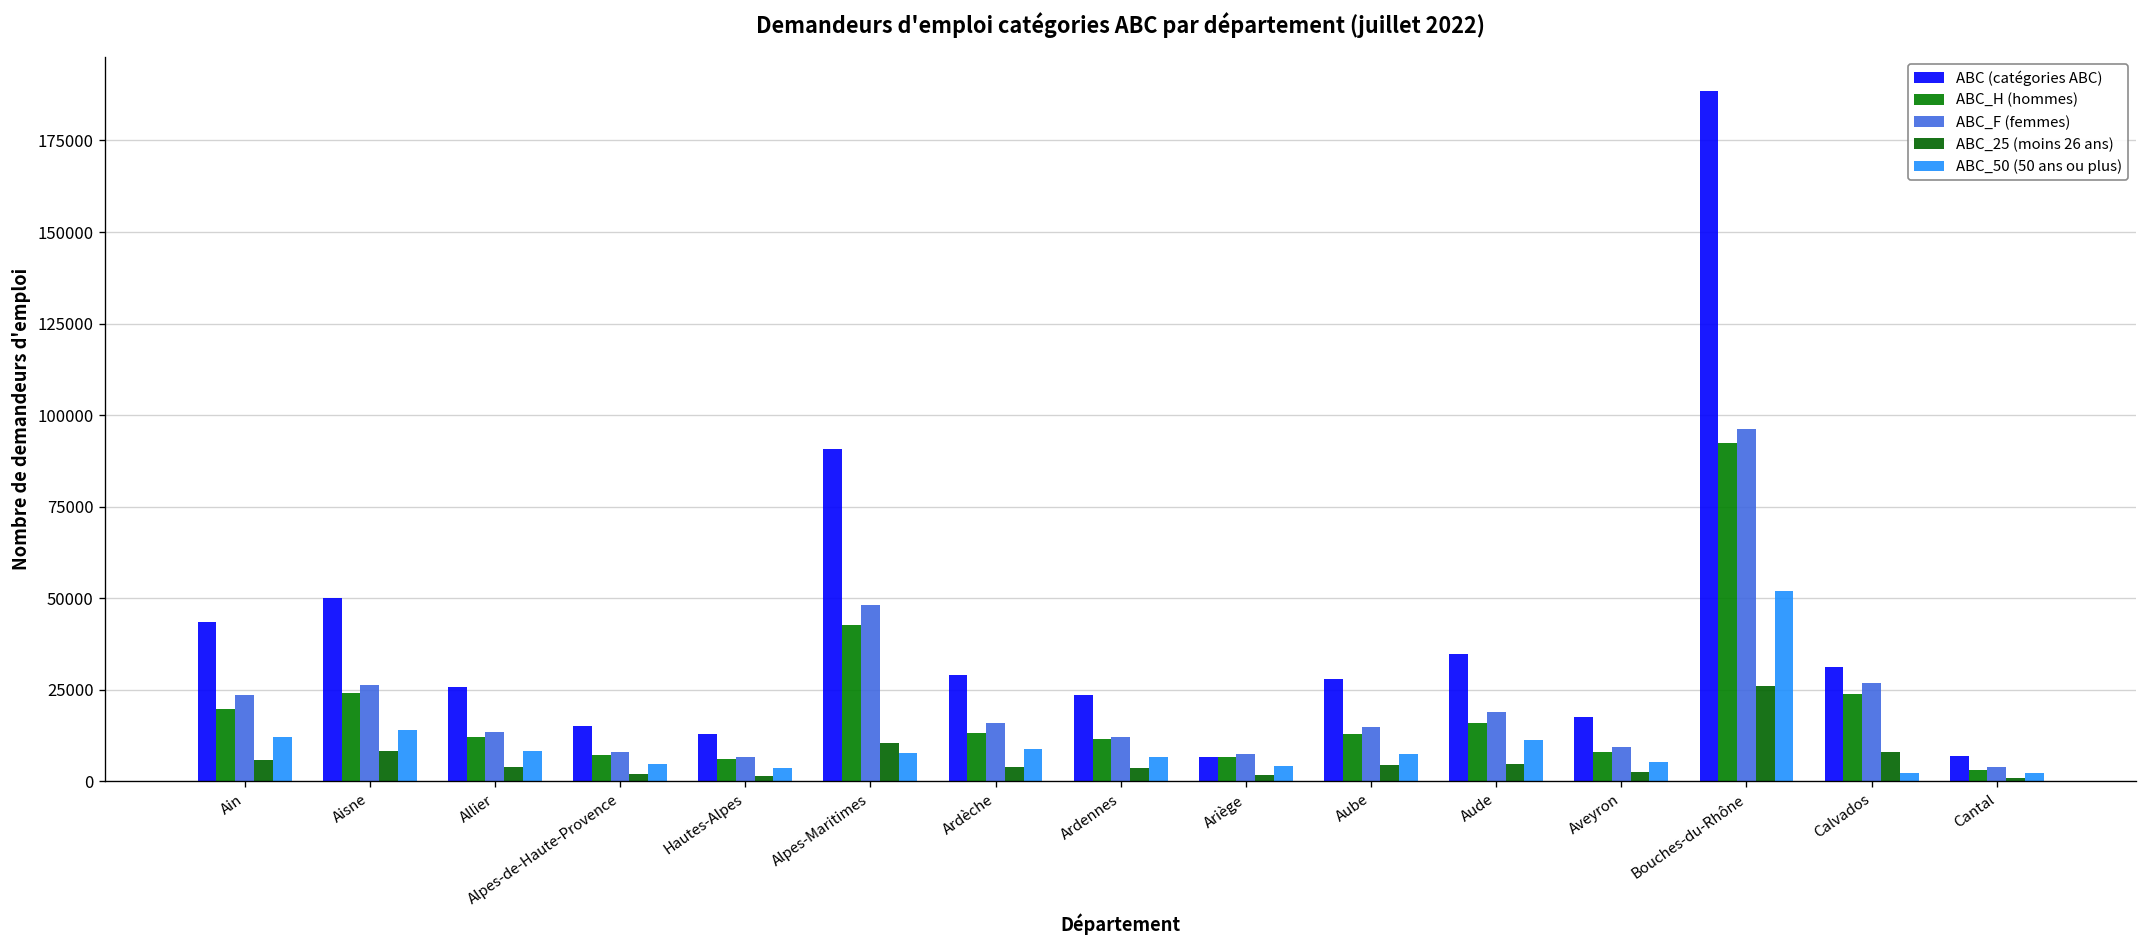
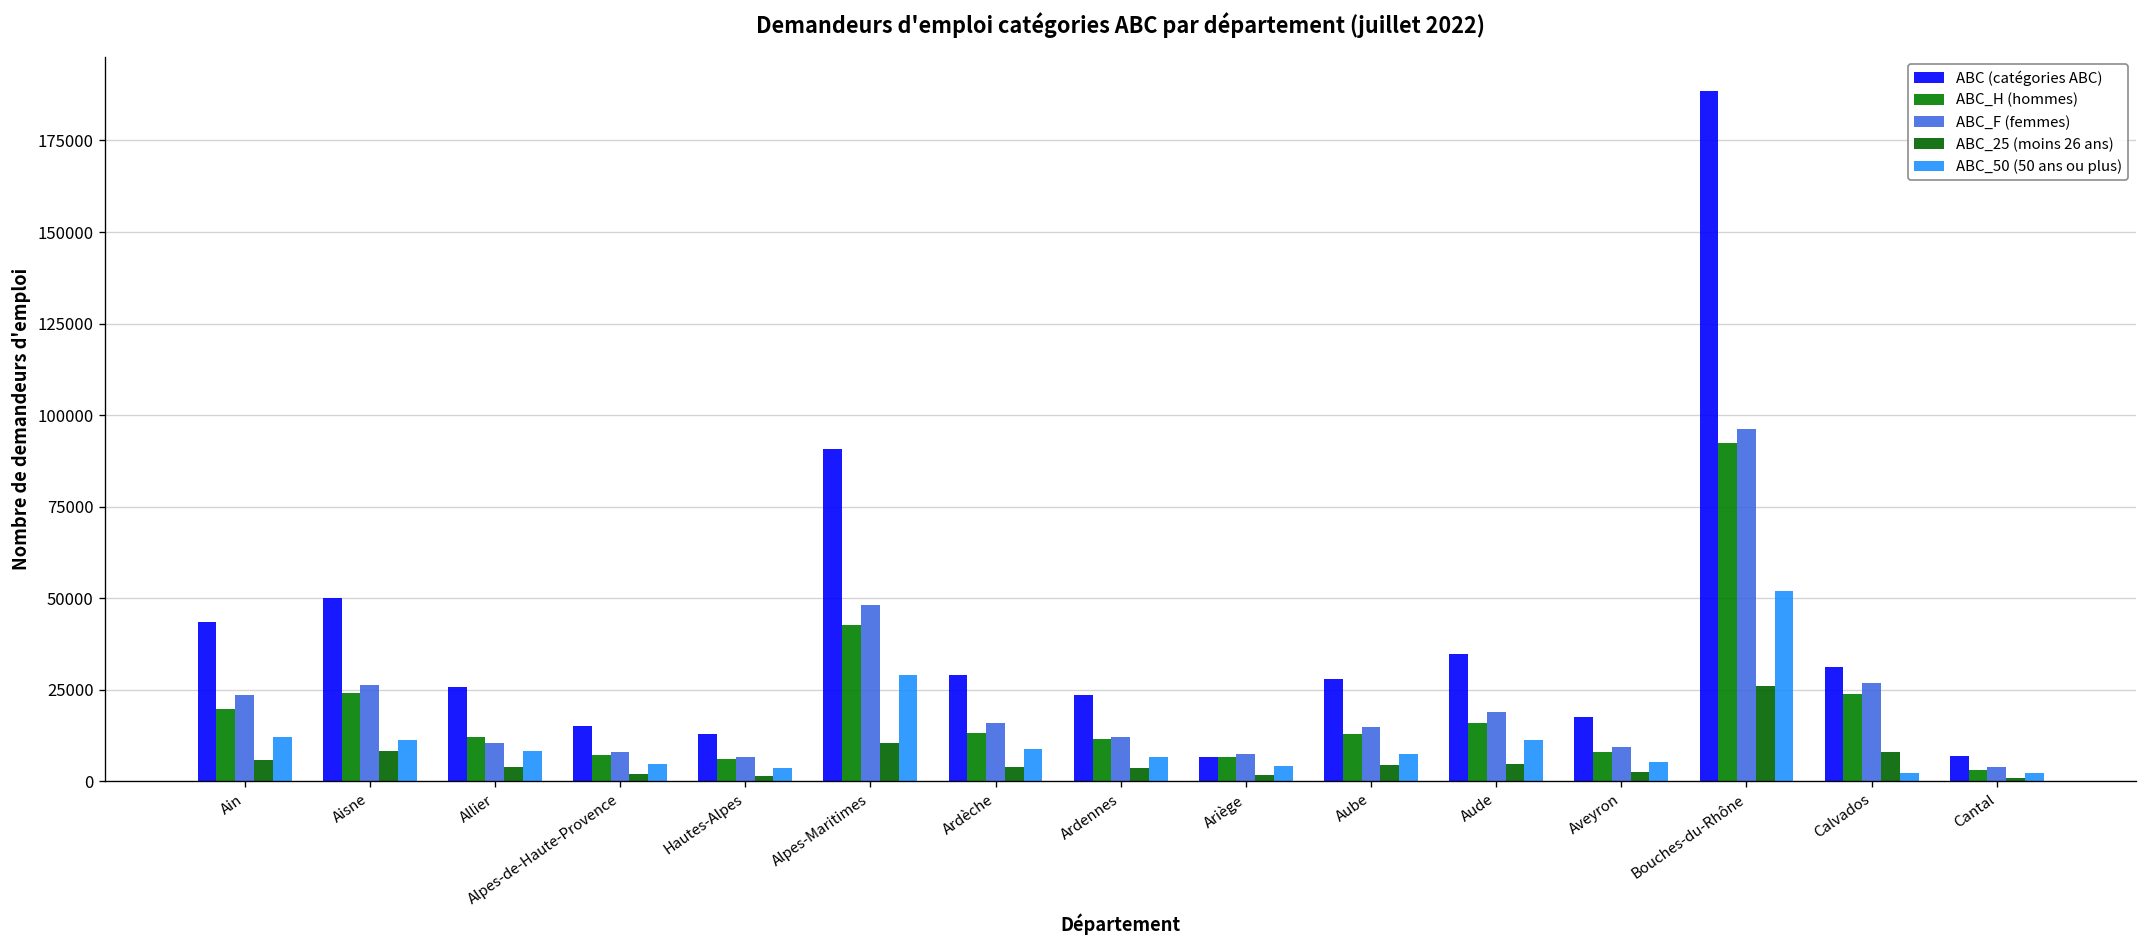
  {
    "ABC (catégories ABC)": {
      "Ain": 43000,
      "Aisne": 50000,
      "Allier": 26000,
      "Alpes-de-Haute-Provence": 15000,
      "Hautes-Alpes": 13000,
      "Alpes-Maritimes": 91000,
      "Ardèche": 29000,
      "Ardennes": 24000,
      "Ariège": 7000,
      "Aube": 28000,
      "Aude": 35000,
      "Aveyron": 17000,
      "Bouches-du-Rhône": 189000,
      "Calvados": 31000,
      "Cantal": 7000
    },
    "ABC_F (femmes)": {
      "Ain": 24000,
      "Aisne": 26000,
-     "Allier": 14000,
+     "Allier": 10000,
      "Alpes-de-Haute-Provence": 8000,
      "Hautes-Alpes": 7000,
      "Alpes-Maritimes": 48000,
      "Ardèche": 16000,
      "Ardennes": 12000,
      "Ariège": 7000,
      "Aube": 15000,
      "Aude": 19000,
      "Aveyron": 9000,
      "Bouches-du-Rhône": 96000,
      "Calvados": 27000,
      "Cantal": 4000
    },
    "ABC_50 (50 ans ou plus)": {
      "Ain": 12000,
-     "Aisne": 14000,
+     "Aisne": 11000,
      "Allier": 8000,
      "Alpes-de-Haute-Provence": 5000,
      "Hautes-Alpes": 4000,
-     "Alpes-Maritimes": 8000,
+     "Alpes-Maritimes": 29000,
      "Ardèche": 9000,
      "Ardennes": 7000,
      "Ariège": 4000,
      "Aube": 7000,
      "Aude": 11000,
      "Aveyron": 5000,
      "Bouches-du-Rhône": 52000,
      "Calvados": 2000,
      "Cantal": 2000
    }
  }
